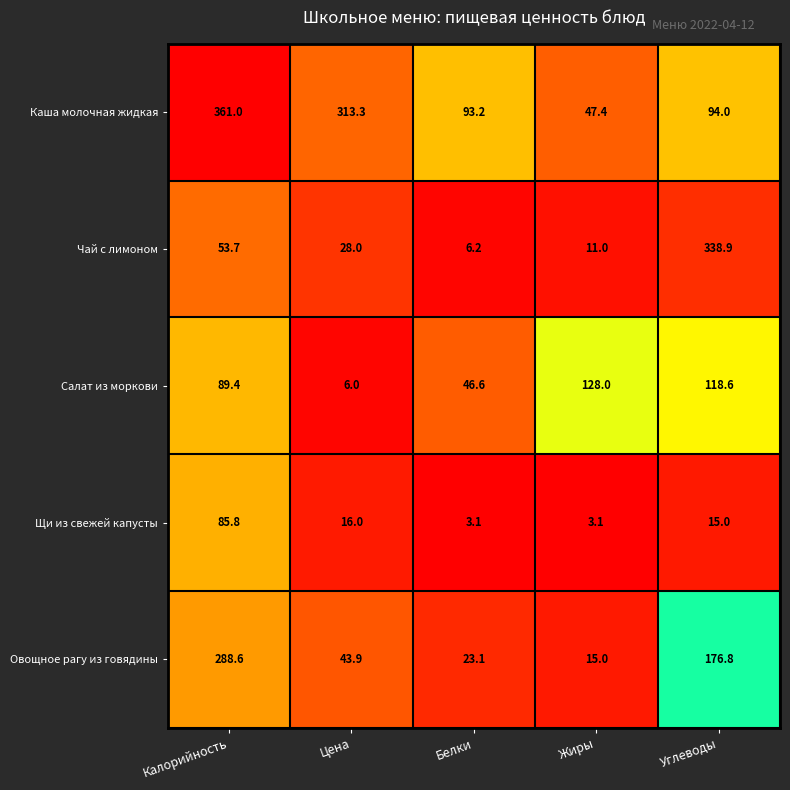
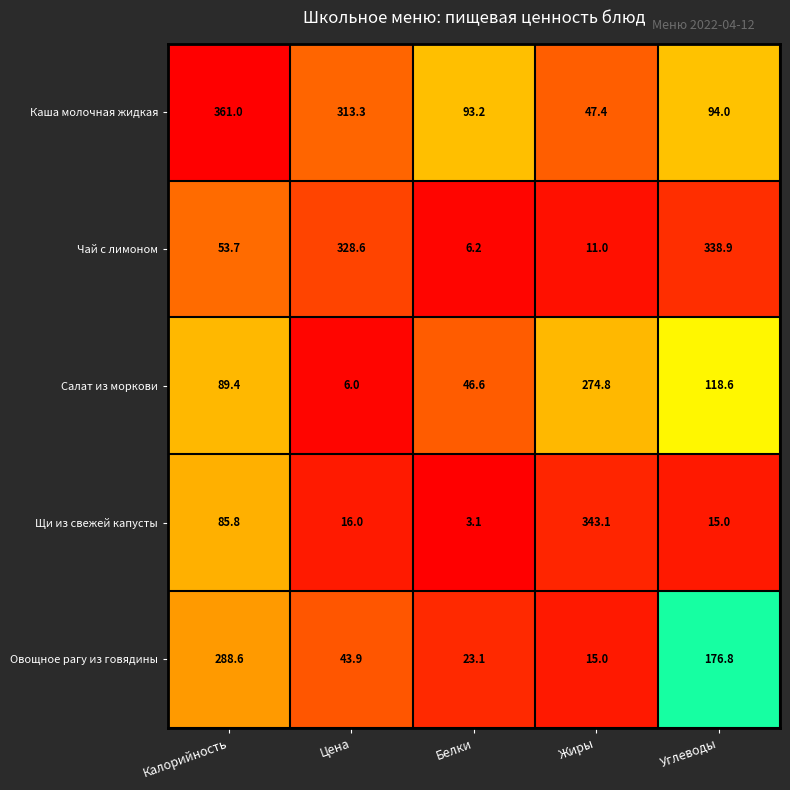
  {
    "Каша молочная жидкая": {
      "Калорийность": 361.0,
      "Цена": 313.3,
      "Белки": 93.2,
      "Жиры": 47.4,
      "Углеводы": 94.0
    },
    "Чай с лимоном": {
      "Калорийность": 53.7,
-     "Цена": 28.0,
+     "Цена": 328.6,
      "Белки": 6.2,
      "Жиры": 11.0,
      "Углеводы": 338.9
    },
    "Салат из моркови": {
      "Калорийность": 89.4,
      "Цена": 6.0,
      "Белки": 46.6,
-     "Жиры": 128.0,
+     "Жиры": 274.8,
      "Углеводы": 118.6
    },
    "Щи из свежей капусты": {
      "Калорийность": 85.8,
      "Цена": 16.0,
      "Белки": 3.1,
-     "Жиры": 3.1,
+     "Жиры": 343.1,
      "Углеводы": 15.0
    },
    "Овощное рагу из говядины": {
      "Калорийность": 288.6,
      "Цена": 43.9,
      "Белки": 23.1,
      "Жиры": 15.0,
      "Углеводы": 176.8
    }
  }
